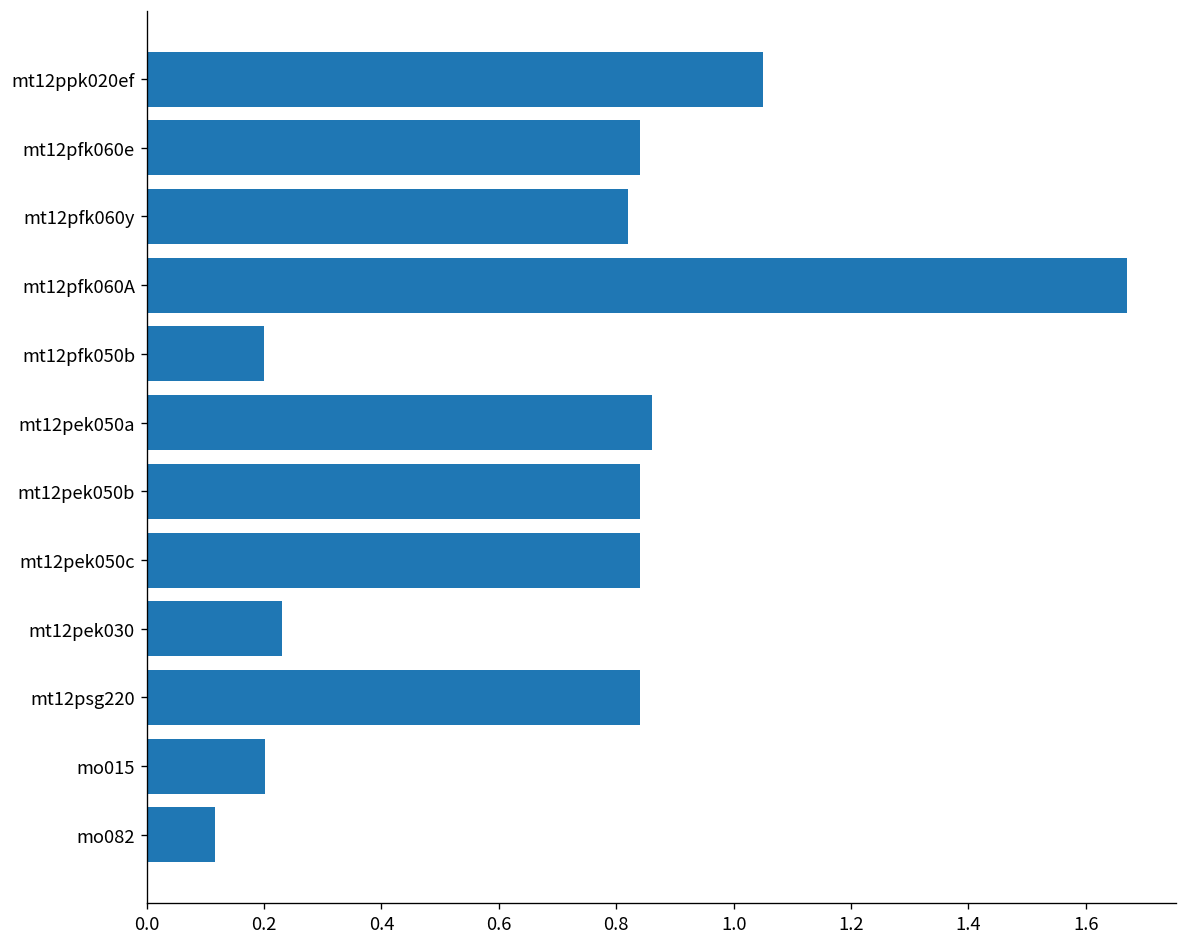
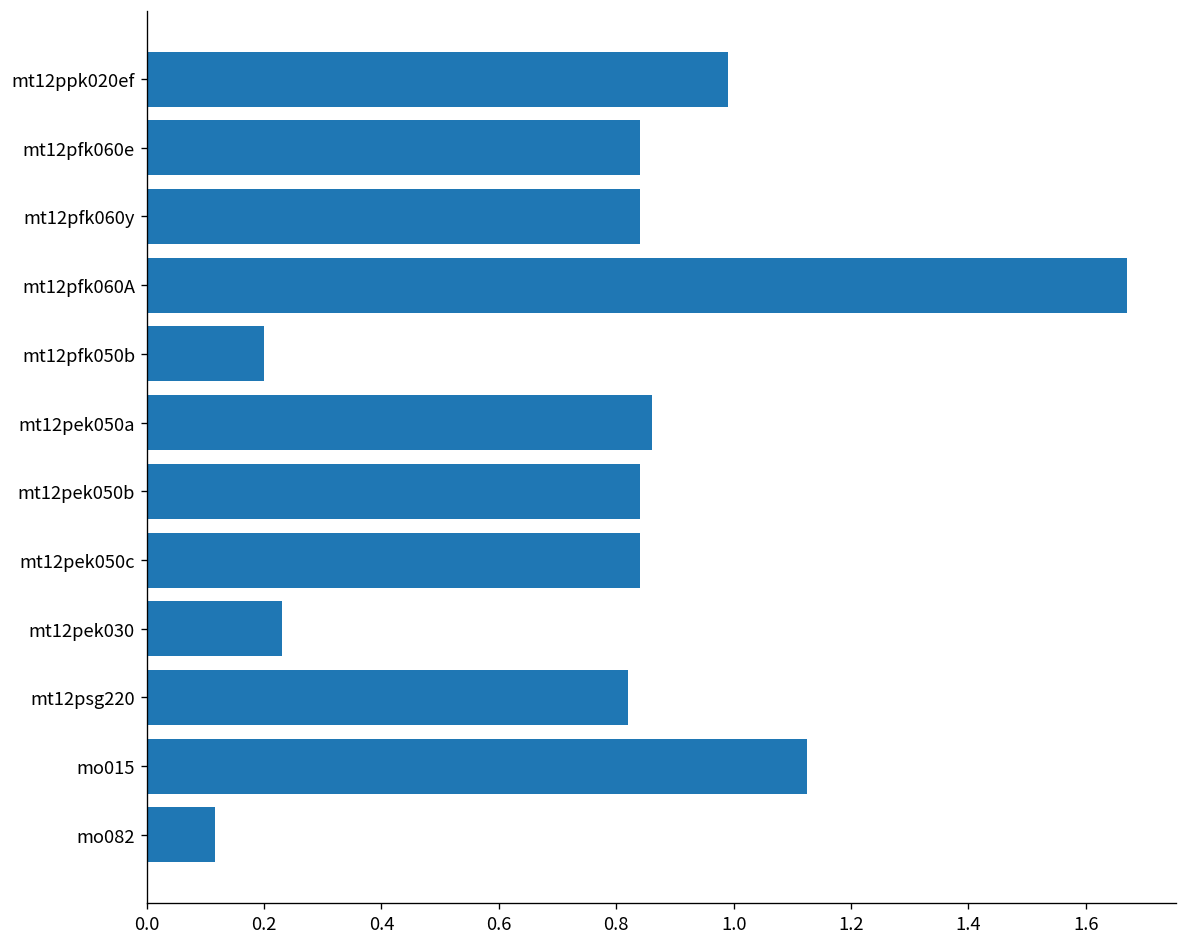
  {
-   "mt12ppk020ef": 1.05,
+   "mt12ppk020ef": 0.99,
    "mt12pfk060e": 0.84,
-   "mt12pfk060y": 0.82,
+   "mt12pfk060y": 0.84,
    "mt12pfk060A": 1.67,
    "mt12pfk050b": 0.20,
    "mt12pek050a": 0.86,
    "mt12pek050b": 0.84,
    "mt12pek050c": 0.84,
    "mt12pek030": 0.23,
-   "mt12psg220": 0.84,
-   "mo015": 0.20,
+   "mt12psg220": 0.82,
+   "mo015": 1.13,
    "mo082": 0.12
  }
